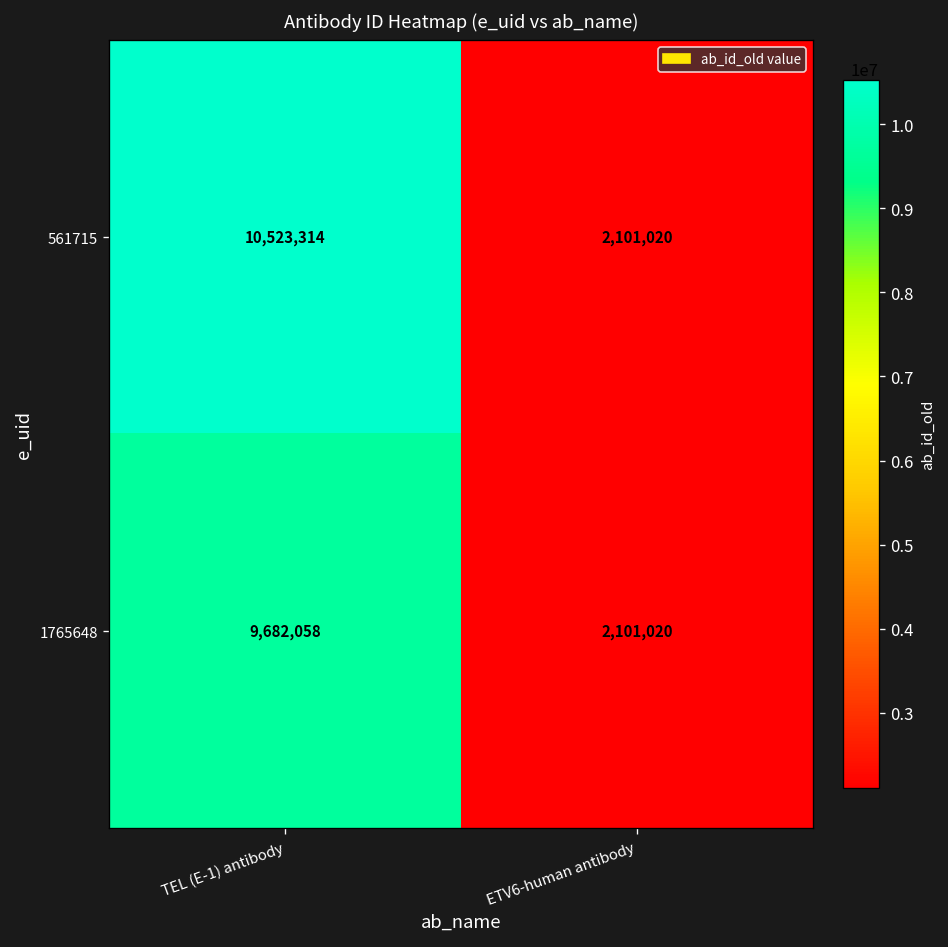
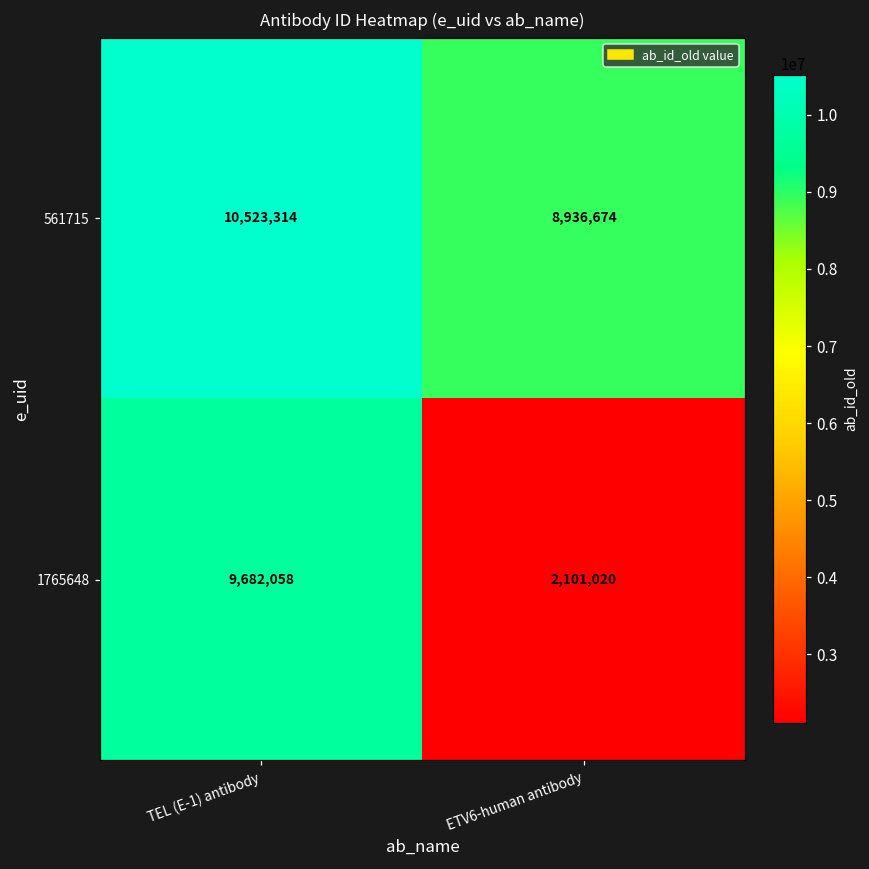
  {
    "561715": {
      "TEL (E-1) antibody": "10,523,314",
-     "ETV6-human antibody": "2,101,020"
+     "ETV6-human antibody": "8,936,674"
    },
    "1765648": {
      "TEL (E-1) antibody": "9,682,058",
      "ETV6-human antibody": "2,101,020"
    }
  }
